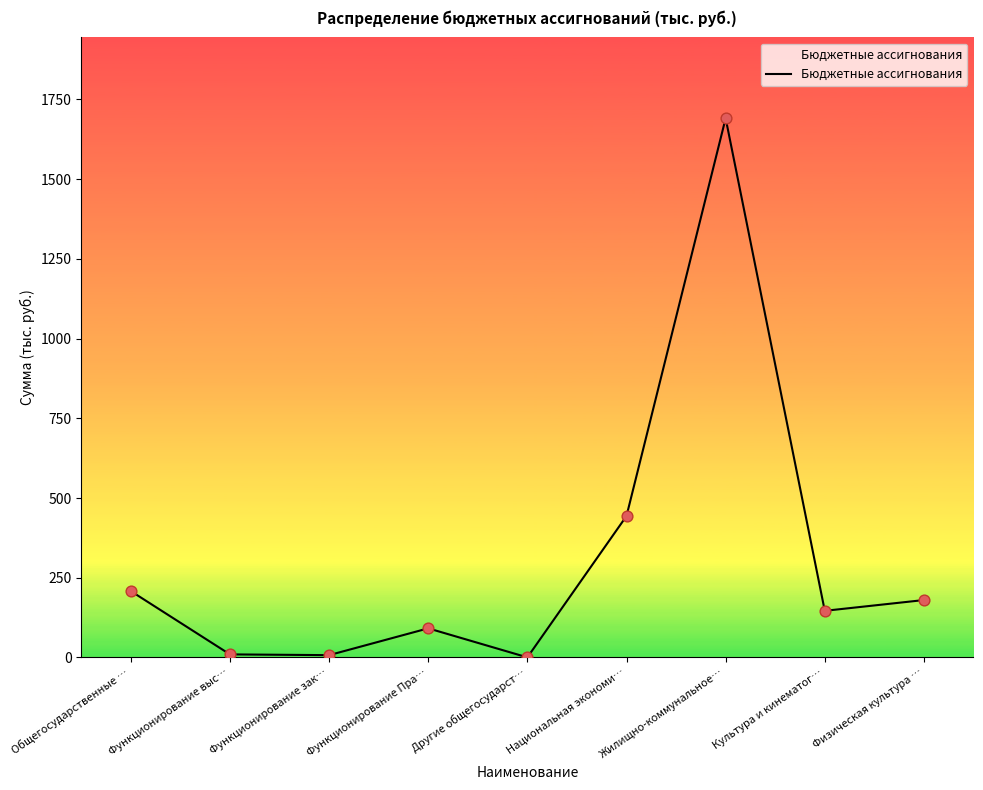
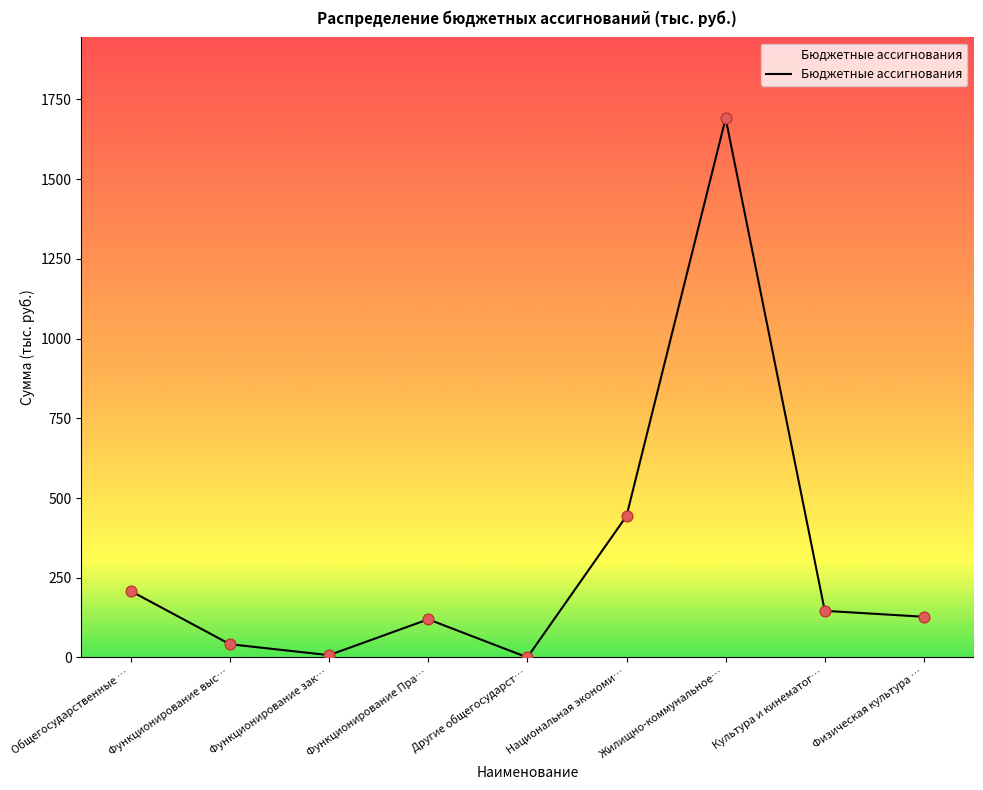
  {
    "Общегосударственные …": 210,
-   "Функционирование выс…": 10,
+   "Функционирование выс…": 40,
    "Функционирование зак…": 10,
-   "Функционирование Пра…": 90,
+   "Функционирование Пра…": 120,
    "Другие общегосударст…": 0,
    "Национальная экономи…": 440,
    "Жилищно-коммунальное…": 1690,
    "Культура и кинематог…": 150,
-   "Физическая культура …": 180
+   "Физическая культура …": 130
  }
